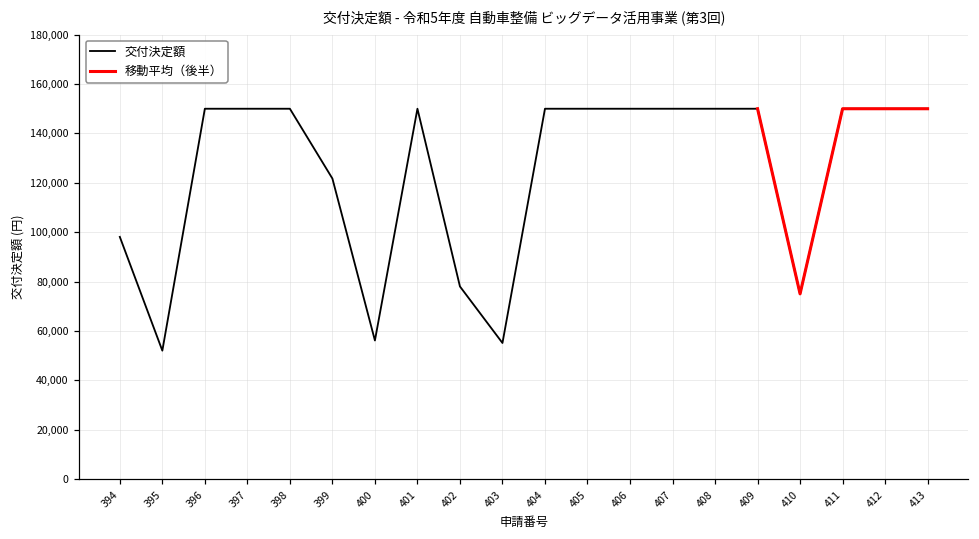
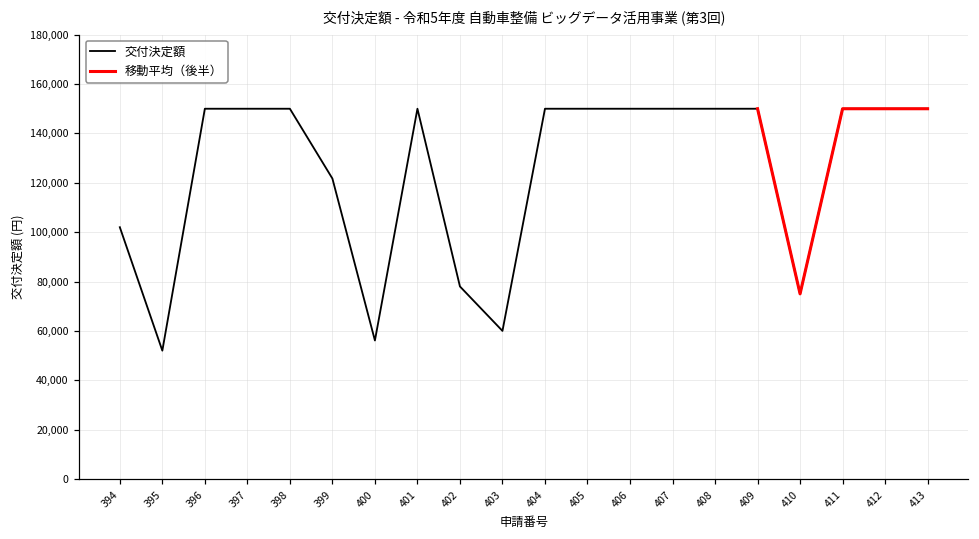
  {
    "交付決定額": {
-     "394": "98,000",
+     "394": "102,000",
      "395": "52,000",
      "396": "150,000",
      "397": "150,000",
      "398": "150,000",
      "399": "122,000",
      "400": "56,000",
      "401": "150,000",
      "402": "78,000",
-     "403": "55,000",
+     "403": "60,000",
      "404": "150,000",
      "405": "150,000",
      "406": "150,000",
      "407": "150,000",
      "408": "150,000"
    }
  }
